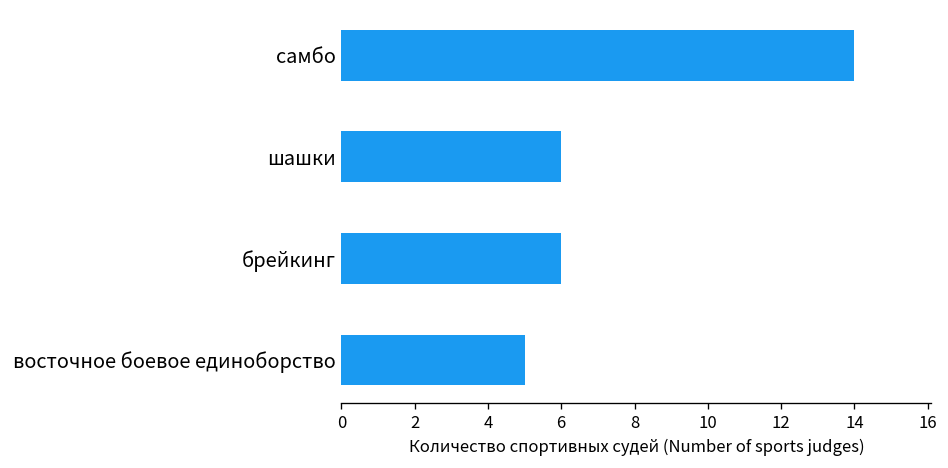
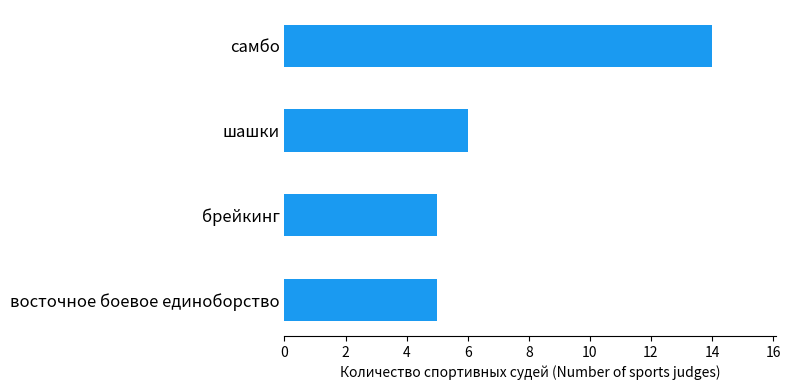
  {
    "самбо": 14,
    "шашки": 6,
-   "брейкинг": 6,
+   "брейкинг": 5,
    "восточное боевое единоборство": 5
  }
